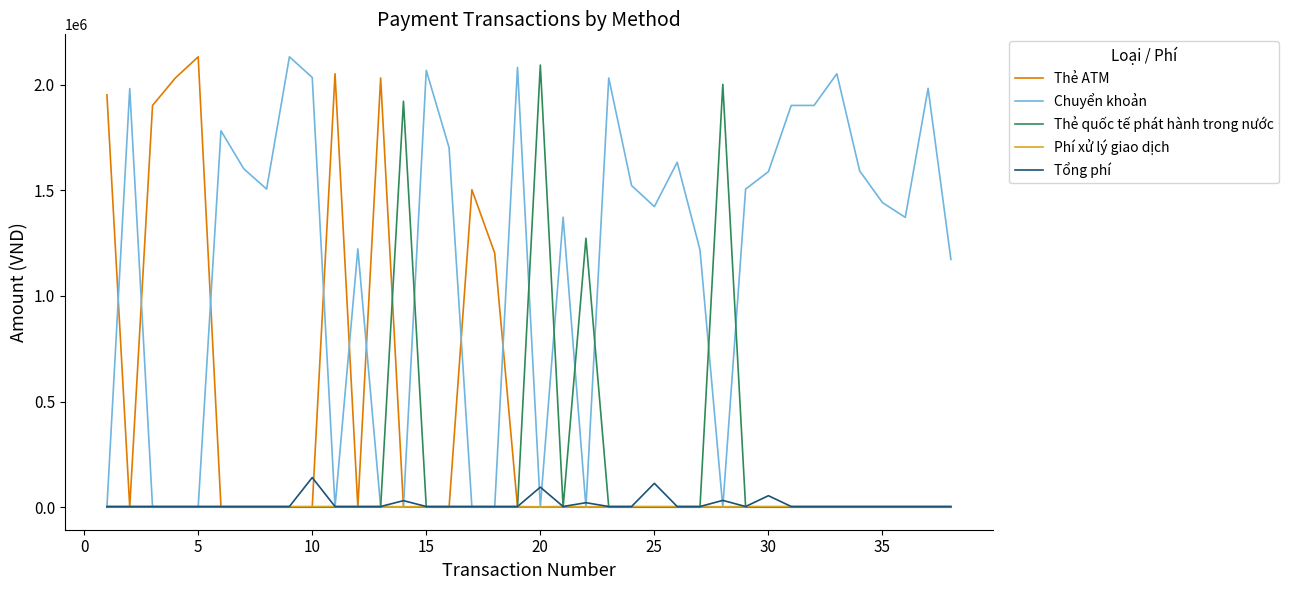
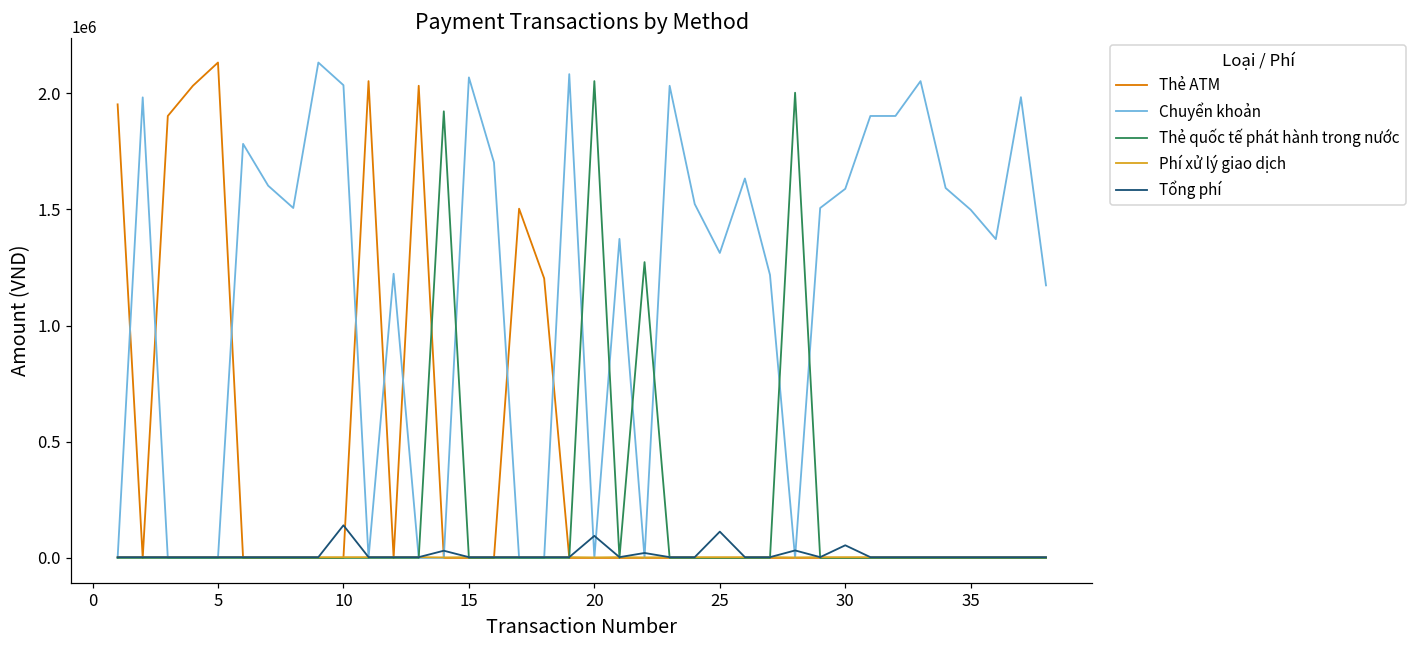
  {
    "Chuyển khoản": {
      "10": 2030000,
      "15": 2070000,
-     "25": 1420000,
+     "25": 1310000,
      "30": 1590000,
-     "35": 1440000
+     "35": 1500000
    },
    "Thẻ quốc tế phát hành trong nước": {
-     "20": 2090000
+     "20": 2050000
    },
    "Tổng phí": {
      "10": 140000,
      "20": 90000,
      "25": 110000,
      "30": 50000
    }
  }
